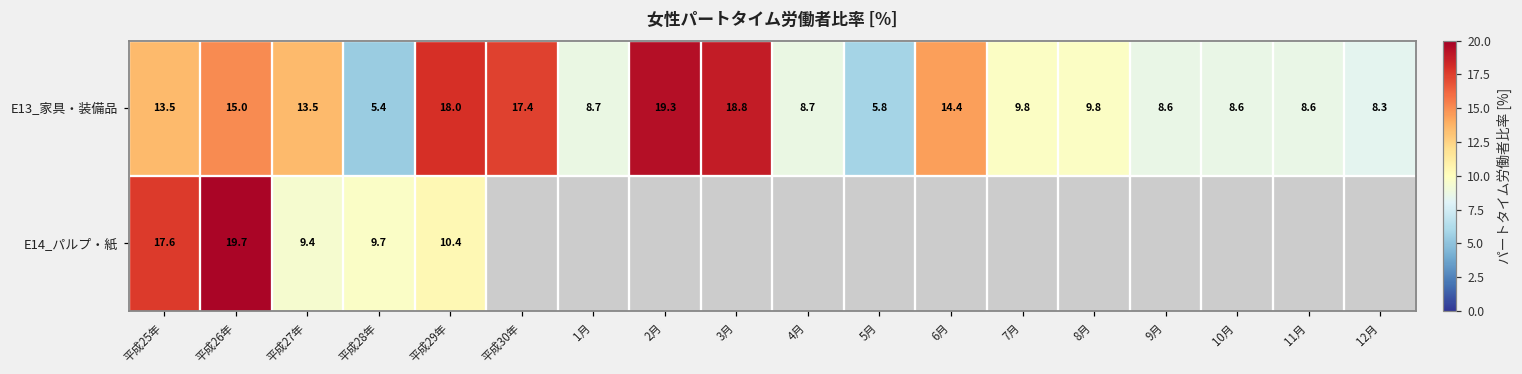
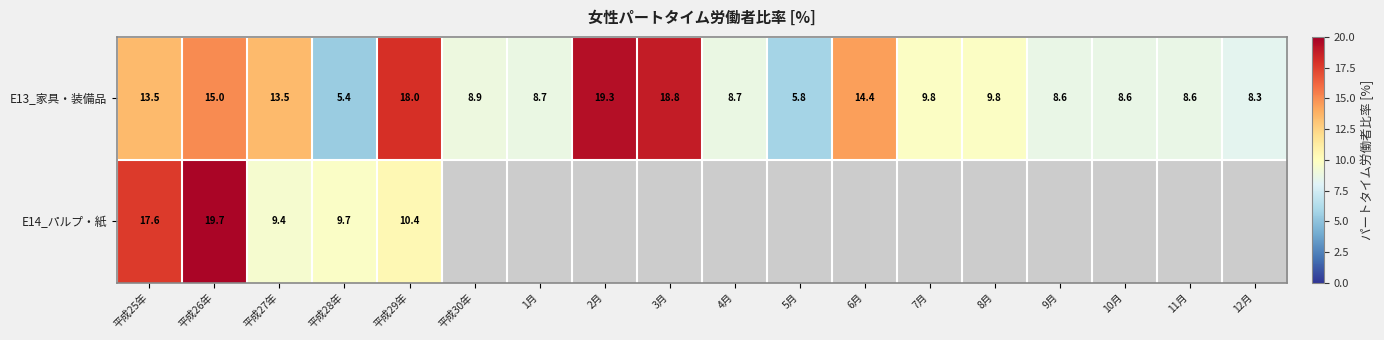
  {
    "E13_家具・装備品": {
      "平成25年": 13.5,
      "平成26年": 15.0,
      "平成27年": 13.5,
      "平成28年": 5.4,
      "平成29年": 18.0,
-     "平成30年": 17.4,
+     "平成30年": 8.9,
      "1月": 8.7,
      "2月": 19.3,
      "3月": 18.8,
      "4月": 8.7,
      "5月": 5.8,
      "6月": 14.4,
      "7月": 9.8,
      "8月": 9.8,
      "9月": 8.6,
      "10月": 8.6,
      "11月": 8.6,
      "12月": 8.3
    },
    "E14_パルプ・紙": {
      "平成25年": 17.6,
      "平成26年": 19.7,
      "平成27年": 9.4,
      "平成28年": 9.7,
      "平成29年": 10.4
    }
  }
